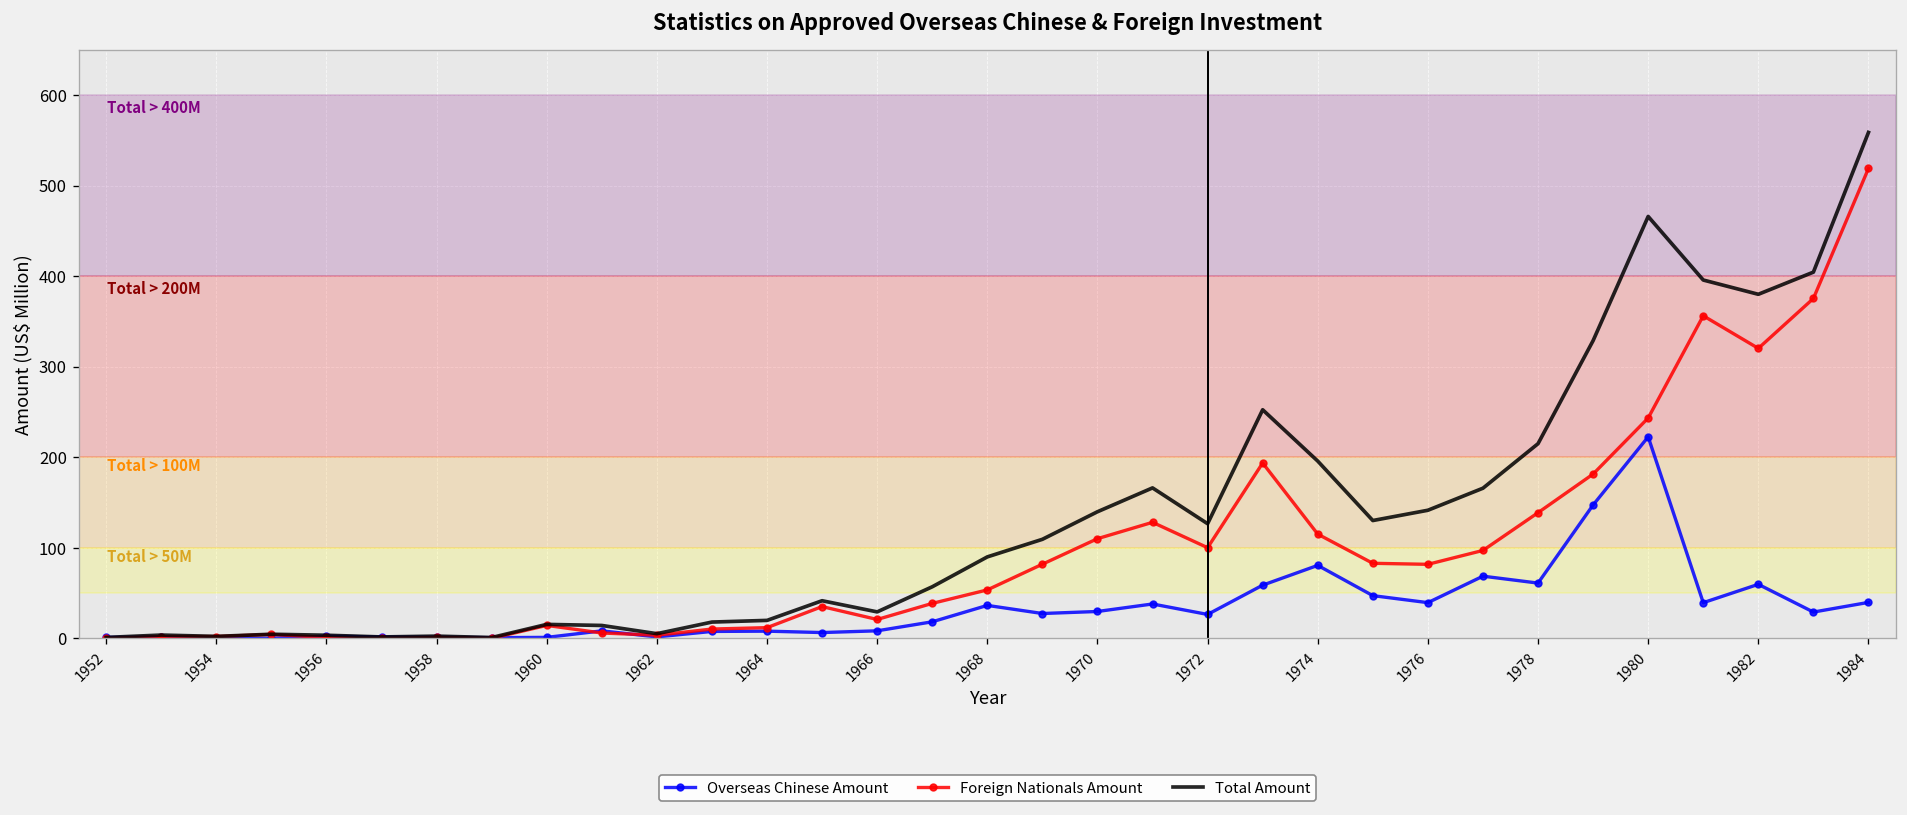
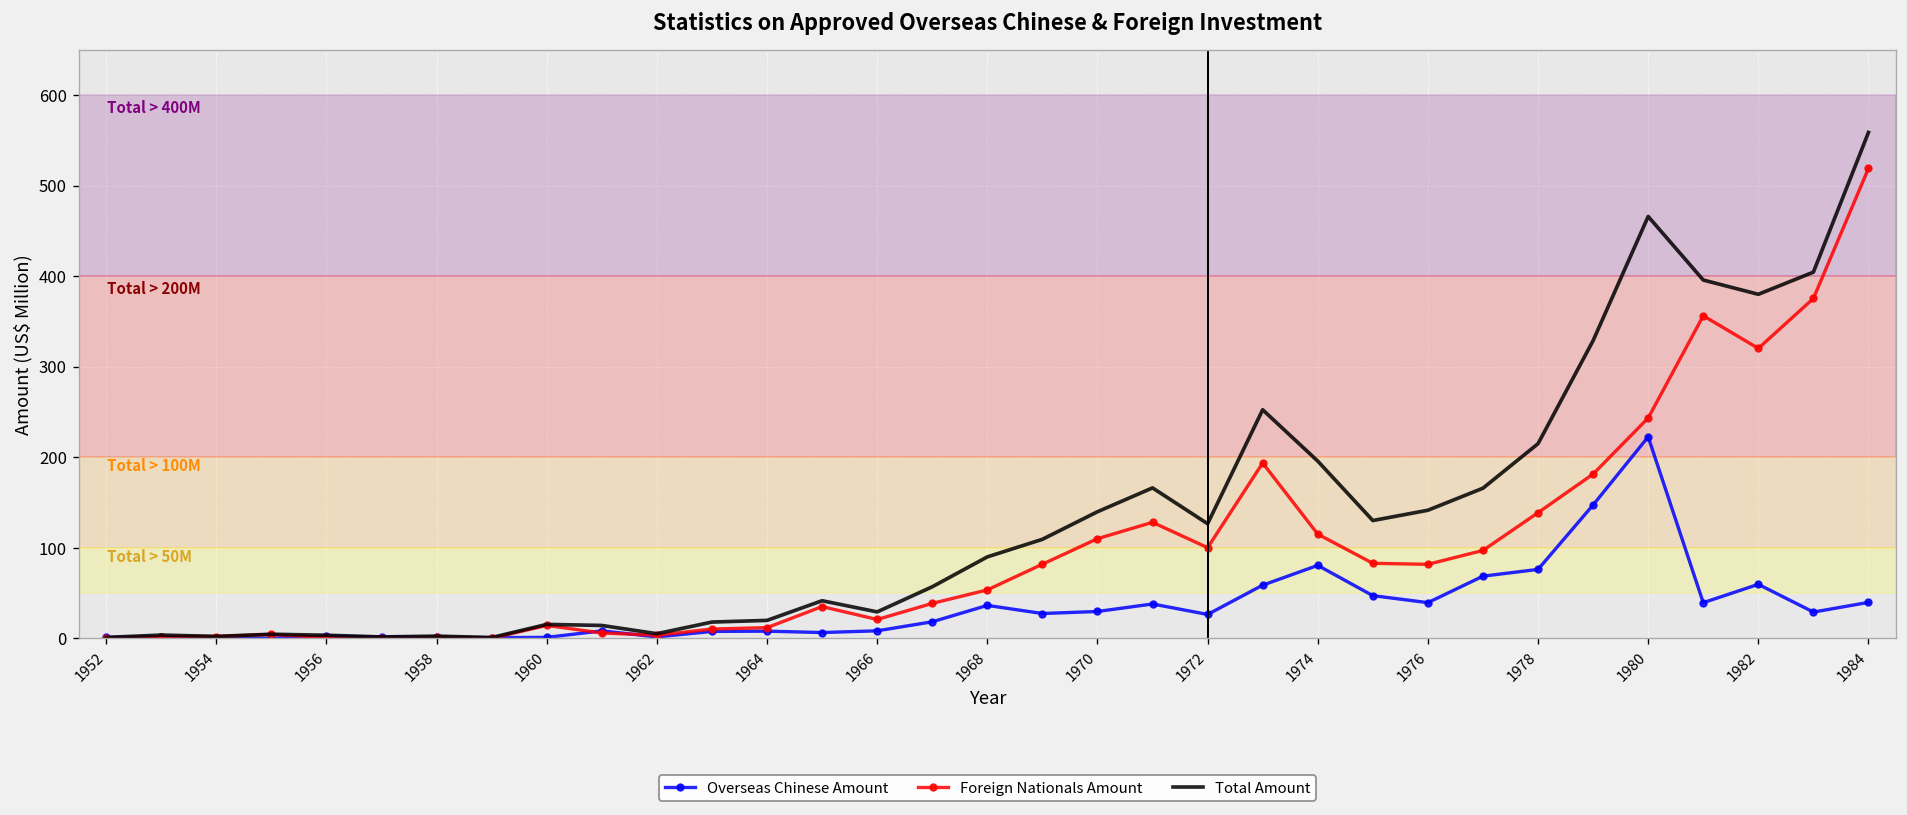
  {
    "Overseas Chinese Amount": {
      "1960": 0,
      "1964": 10,
      "1966": 10,
      "1968": 40,
      "1970": 30,
      "1972": 30,
      "1974": 80,
      "1976": 40,
-     "1978": 60,
+     "1978": 80,
      "1980": 220,
      "1982": 60,
      "1984": 40
    },
    "Foreign Nationals Amount": {
      "1964": 10,
      "1966": 20,
      "1968": 50,
      "1970": 110,
      "1972": 100,
      "1974": 120,
      "1976": 80,
      "1978": 140,
      "1980": 240,
      "1982": 320,
      "1984": 520
    },
    "Total Amount": {
      "1964": 20,
      "1966": 30,
      "1968": 90,
      "1970": 140,
      "1972": 130,
      "1974": 200,
      "1976": 140,
      "1978": 220,
      "1980": 470,
      "1982": 380,
      "1984": 560
    }
  }
